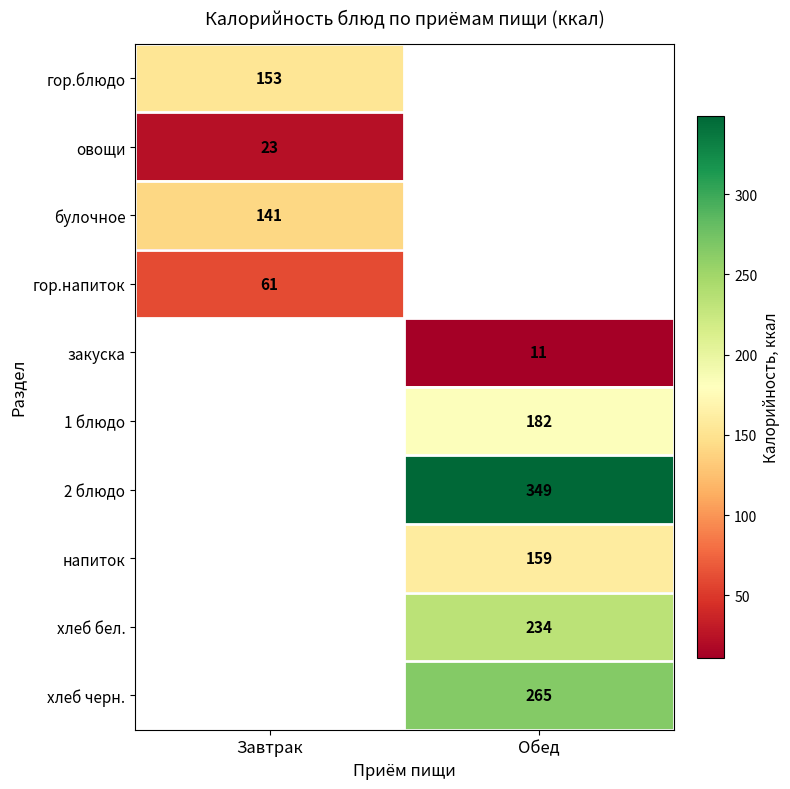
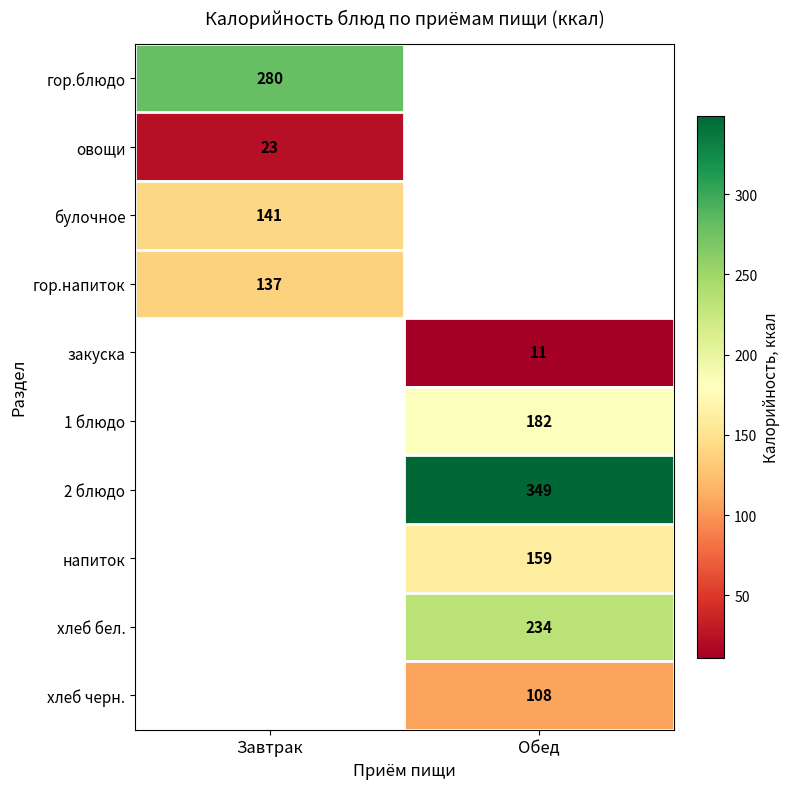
  {
    "гор.блюдо": {
-     "Завтрак": 153
+     "Завтрак": 280
    },
    "овощи": {
      "Завтрак": 23
    },
    "булочное": {
      "Завтрак": 141
    },
    "гор.напиток": {
-     "Завтрак": 61
+     "Завтрак": 137
    },
    "закуска": {
      "Обед": 11
    },
    "1 блюдо": {
      "Обед": 182
    },
    "2 блюдо": {
      "Обед": 349
    },
    "напиток": {
      "Обед": 159
    },
    "хлеб бел.": {
      "Обед": 234
    },
    "хлеб черн.": {
-     "Обед": 265
+     "Обед": 108
    }
  }
